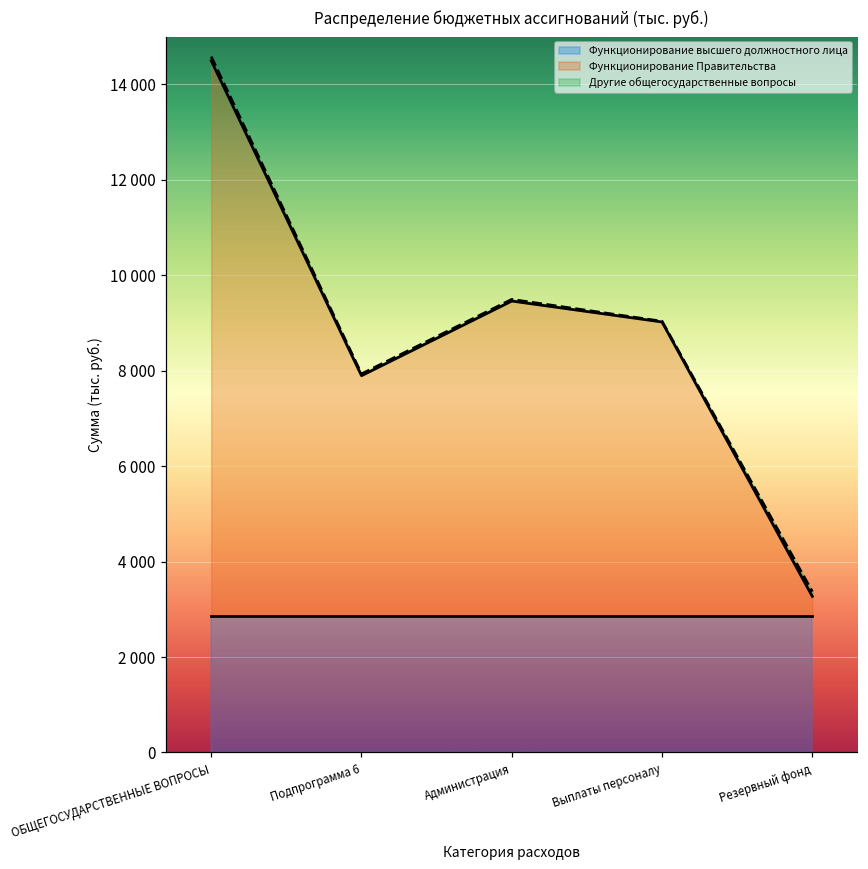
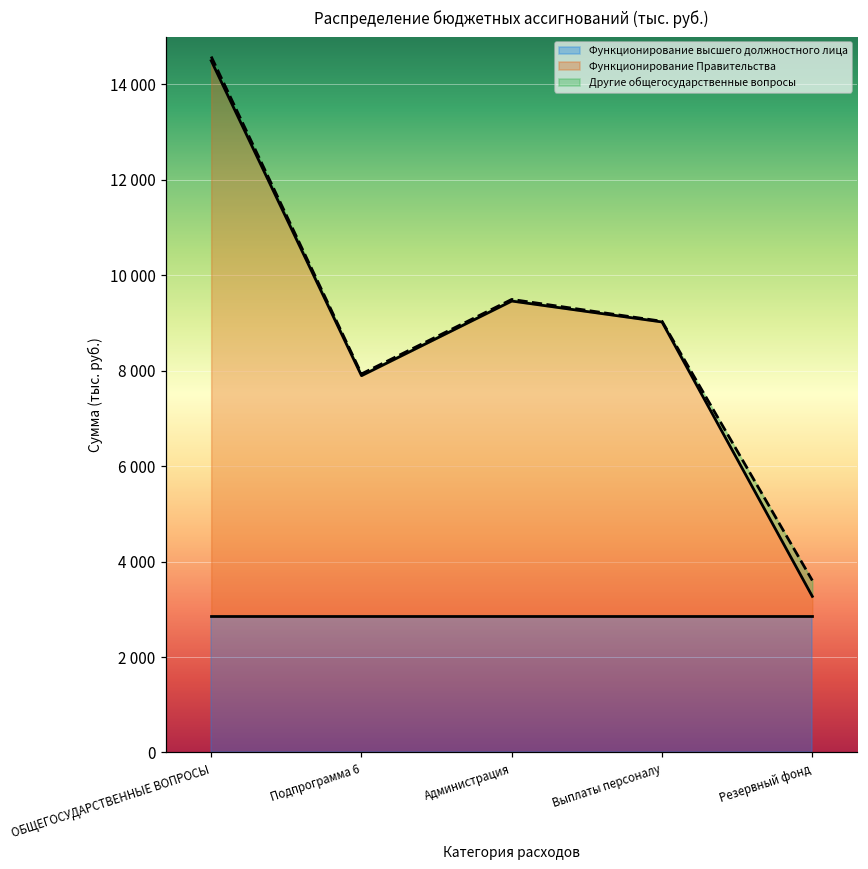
  {
    "Функционирование высшего должностного лица": {
      "ОБЩЕГОСУДАРСТВЕННЫЕ ВОПРОСЫ": 2900,
      "Подпрограмма 6": 2900,
      "Администрация": 2900,
      "Выплаты персоналу": 2900,
      "Резервный фонд": 2900
    },
    "Функционирование Правительства": {
      "ОБЩЕГОСУДАРСТВЕННЫЕ ВОПРОСЫ": 11600,
      "Резервный фонд": 400
    },
    "Другие общегосударственные вопросы": {
      "ОБЩЕГОСУДАРСТВЕННЫЕ ВОПРОСЫ": 100,
-     "Резервный фонд": 100
+     "Резервный фонд": 300
    }
  }
